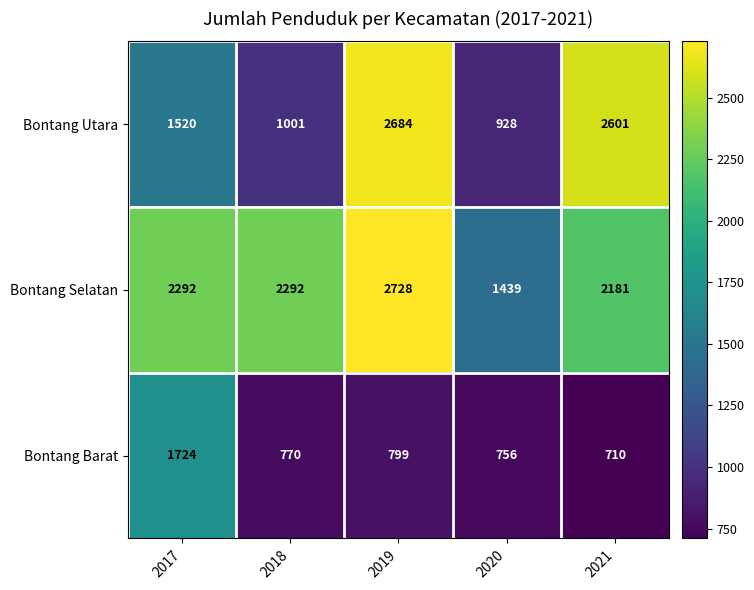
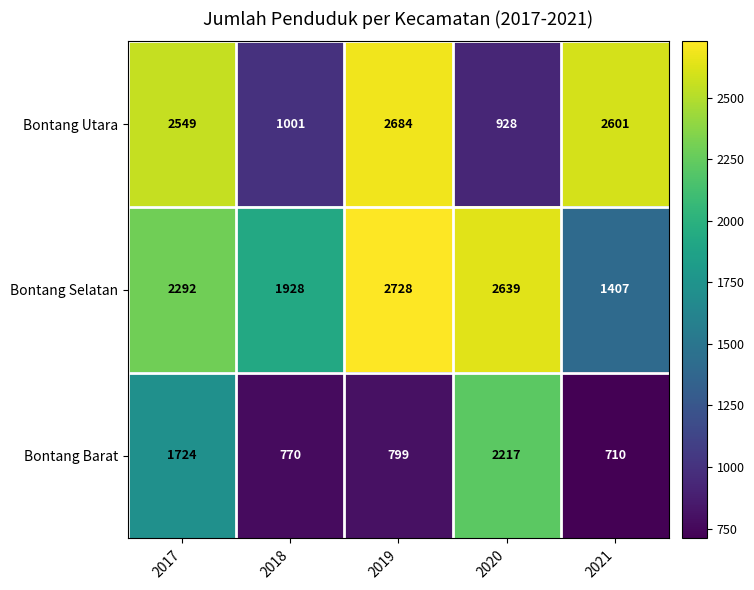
  {
    "Bontang Utara": {
-     "2017": 1520,
+     "2017": 2549,
      "2018": 1001,
      "2019": 2684,
      "2020": 928,
      "2021": 2601
    },
    "Bontang Selatan": {
      "2017": 2292,
-     "2018": 2292,
+     "2018": 1928,
      "2019": 2728,
-     "2020": 1439,
-     "2021": 2181
+     "2020": 2639,
+     "2021": 1407
    },
    "Bontang Barat": {
      "2017": 1724,
      "2018": 770,
      "2019": 799,
-     "2020": 756,
+     "2020": 2217,
      "2021": 710
    }
  }
